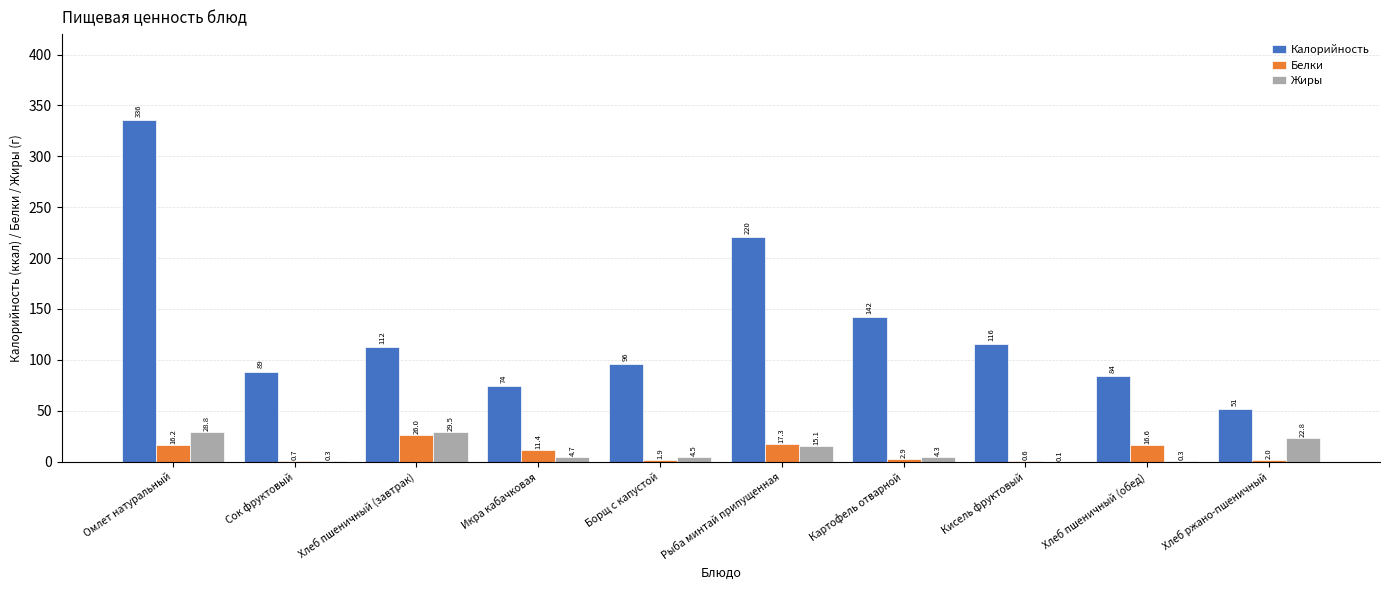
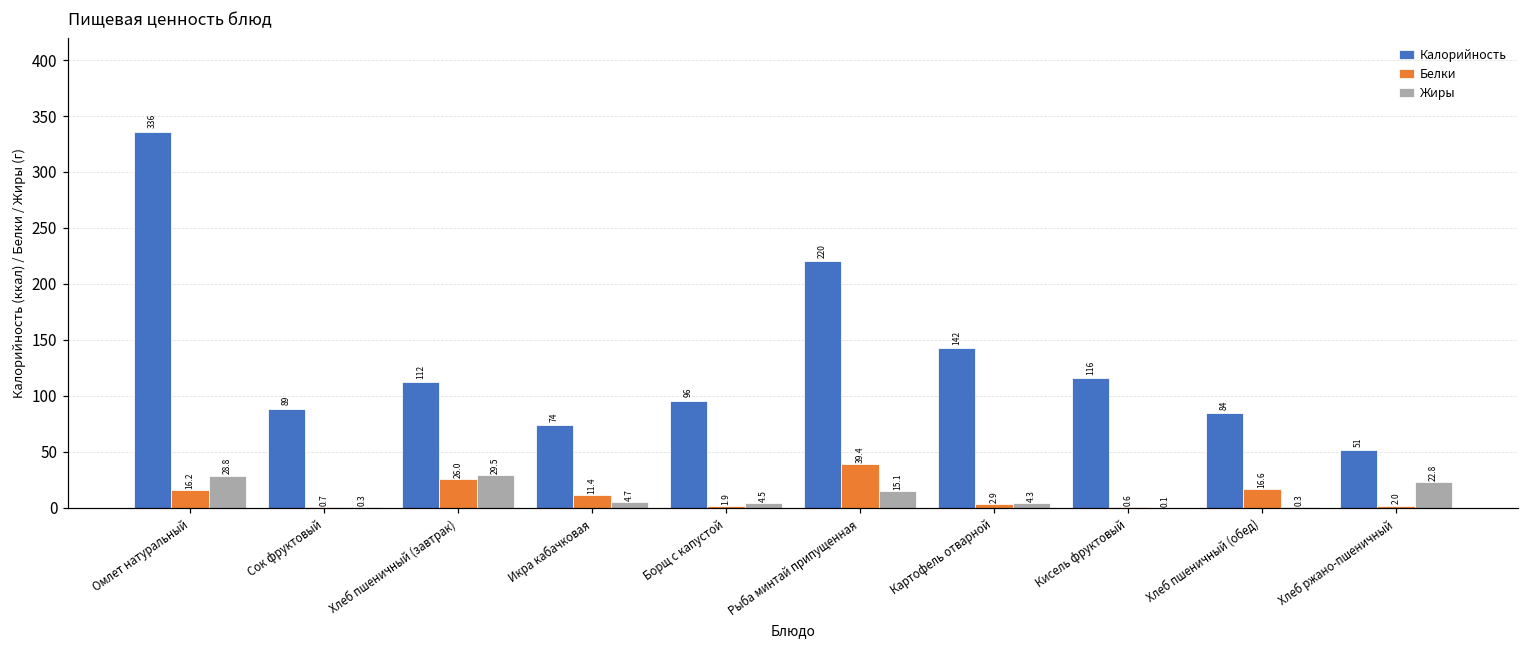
  {
    "Калорийность": {
      "Омлет натуральный": 336,
      "Сок фруктовый": 89,
      "Хлеб пшеничный (завтрак)": 112,
      "Икра кабачковая": 74,
      "Борщ с капустой": 96,
      "Рыба минтай припущенная": 220,
      "Картофель отварной": 142,
      "Кисель фруктовый": 116,
      "Хлеб пшеничный (обед)": 84,
      "Хлеб ржано-пшеничный": 51
    },
    "Белки": {
      "Омлет натуральный": 16.2,
      "Сок фруктовый": 0.7,
      "Хлеб пшеничный (завтрак)": 26.0,
      "Икра кабачковая": 11.4,
      "Борщ с капустой": 1.9,
-     "Рыба минтай припущенная": 17.3,
+     "Рыба минтай припущенная": 39.4,
      "Картофель отварной": 2.9,
      "Кисель фруктовый": 0.6,
      "Хлеб пшеничный (обед)": 16.6,
      "Хлеб ржано-пшеничный": 2.0
    },
    "Жиры": {
      "Омлет натуральный": 28.8,
      "Сок фруктовый": 0.3,
      "Хлеб пшеничный (завтрак)": 29.5,
      "Икра кабачковая": 4.7,
      "Борщ с капустой": 4.5,
      "Рыба минтай припущенная": 15.1,
      "Картофель отварной": 4.3,
      "Кисель фруктовый": 0.1,
      "Хлеб пшеничный (обед)": 0.3,
      "Хлеб ржано-пшеничный": 22.8
    }
  }
